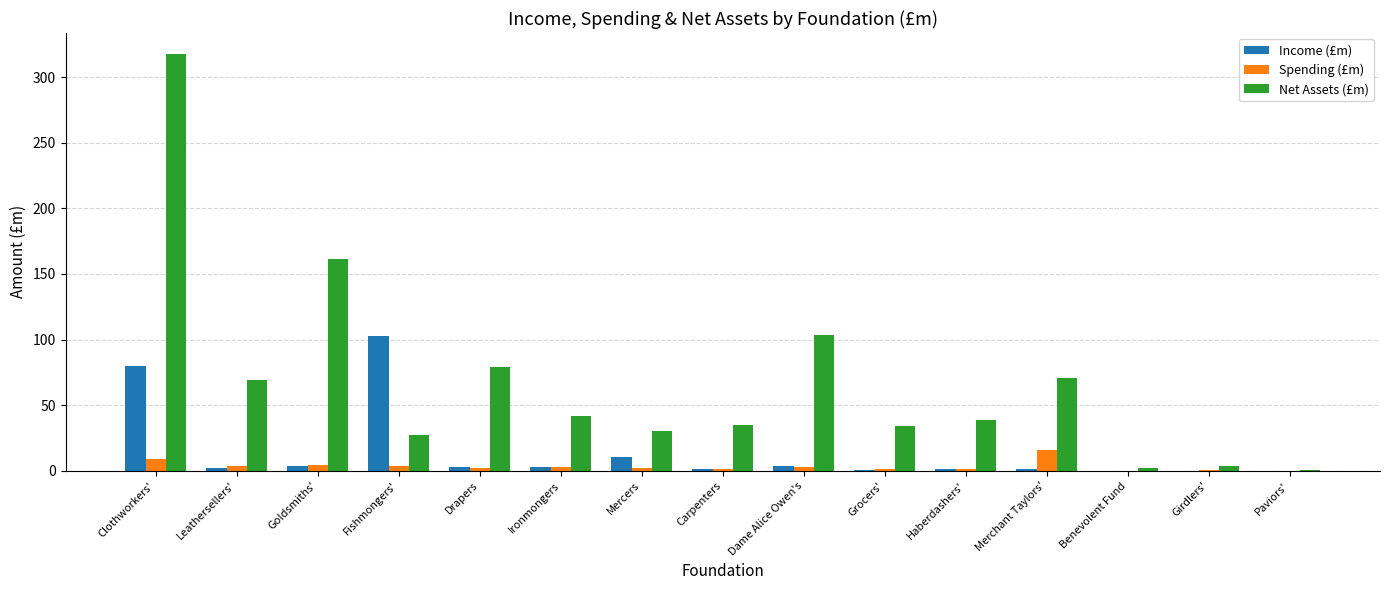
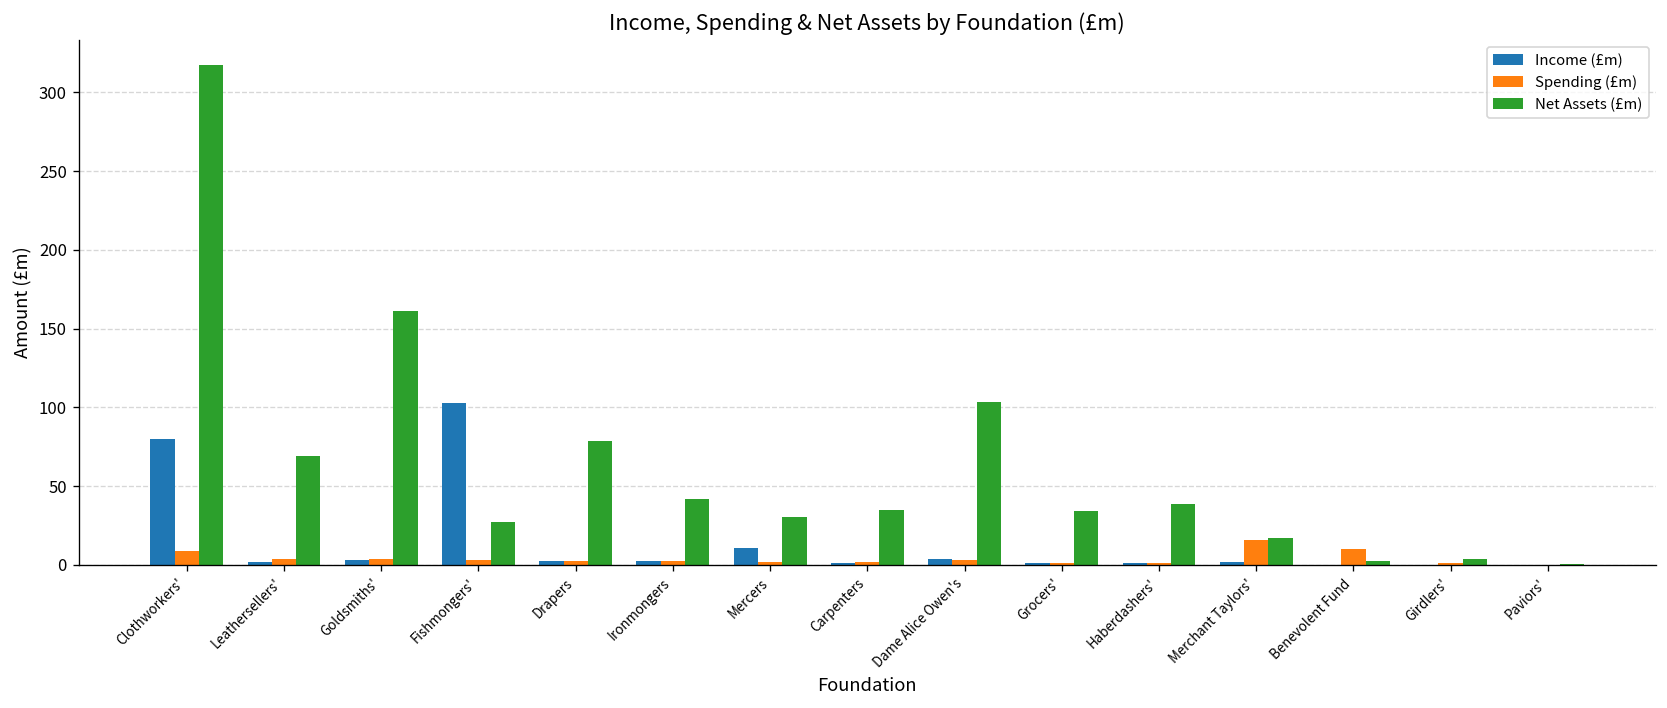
  {
    "Income (£m)": {
      "Clothworkers'": 80,
      "Leathersellers'": 2,
      "Goldsmiths'": 3,
      "Fishmongers'": 103,
      "Drapers": 3,
      "Ironmongers": 3,
      "Mercers": 11,
      "Dame Alice Owen's": 4
    },
    "Spending (£m)": {
      "Clothworkers'": 9,
      "Leathersellers'": 4,
      "Goldsmiths'": 4,
      "Fishmongers'": 3,
      "Drapers": 3,
      "Ironmongers": 3,
      "Mercers": 2,
      "Dame Alice Owen's": 3,
      "Merchant Taylors'": 16,
-     "Benevolent Fund": 0
+     "Benevolent Fund": 10
    },
    "Net Assets (£m)": {
      "Clothworkers'": 318,
      "Leathersellers'": 69,
      "Goldsmiths'": 161,
      "Fishmongers'": 27,
      "Drapers": 79,
      "Ironmongers": 42,
      "Mercers": 30,
      "Carpenters": 35,
      "Dame Alice Owen's": 104,
      "Grocers'": 34,
      "Haberdashers'": 38,
-     "Merchant Taylors'": 71,
+     "Merchant Taylors'": 17,
      "Benevolent Fund": 3,
      "Girdlers'": 4
    }
  }
